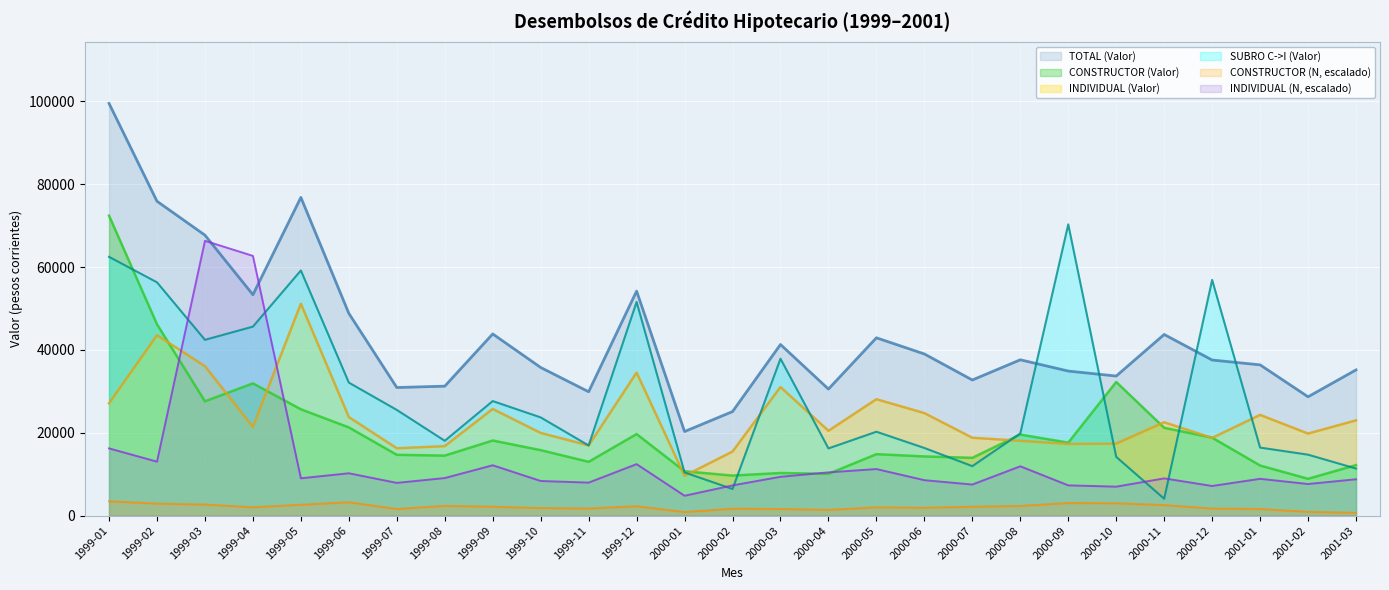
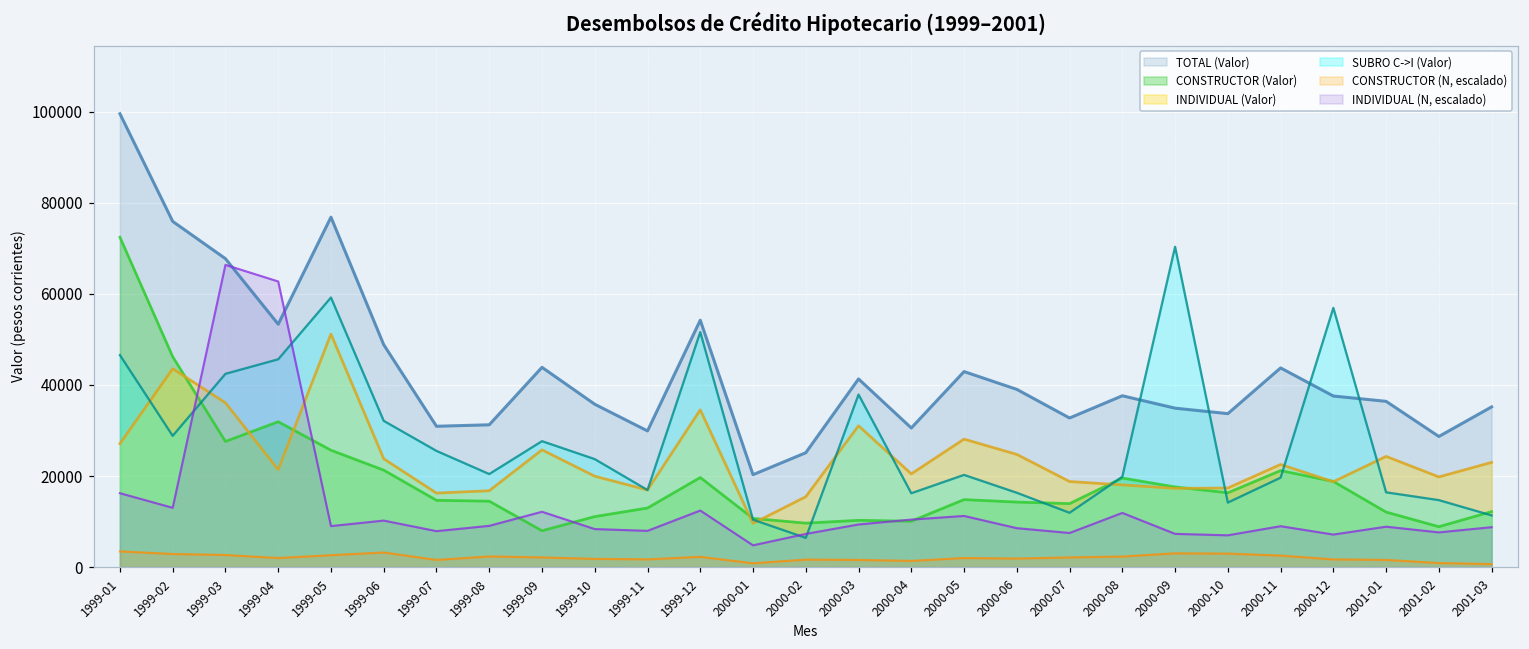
  {
    "CONSTRUCTOR (Valor)": {
      "1999-01": 72000,
      "1999-02": 46000,
      "1999-03": 28000,
      "1999-04": 32000,
      "1999-05": 26000,
      "1999-06": 21000,
      "1999-07": 15000,
      "1999-08": 14000,
-     "1999-09": 18000,
-     "1999-10": 16000,
+     "1999-09": 8000,
+     "1999-10": 11000,
      "1999-11": 13000,
      "1999-12": 20000,
      "2000-02": 10000,
      "2000-03": 10000,
      "2000-05": 15000,
      "2000-06": 14000,
      "2000-07": 14000,
-     "2000-10": 32000,
+     "2000-10": 16000,
      "2000-11": 21000,
      "2001-01": 12000,
      "2001-02": 9000,
      "2001-03": 12000
    },
    "SUBRO C->I (Valor)": {
-     "1999-01": 62000,
-     "1999-02": 56000,
+     "1999-01": 47000,
+     "1999-02": 29000,
      "1999-03": 42000,
      "1999-04": 46000,
      "1999-05": 59000,
      "1999-06": 32000,
      "1999-07": 26000,
-     "1999-08": 18000,
+     "1999-08": 20000,
      "1999-09": 28000,
      "1999-10": 24000,
      "1999-12": 52000,
      "2000-02": 6000,
      "2000-03": 38000,
      "2000-04": 16000,
      "2000-05": 20000,
      "2000-06": 16000,
      "2000-07": 12000,
      "2000-09": 70000,
      "2000-10": 14000,
-     "2000-11": 4000,
+     "2000-11": 20000,
      "2000-12": 57000,
      "2001-01": 16000,
      "2001-02": 15000,
      "2001-03": 11000
    }
  }
